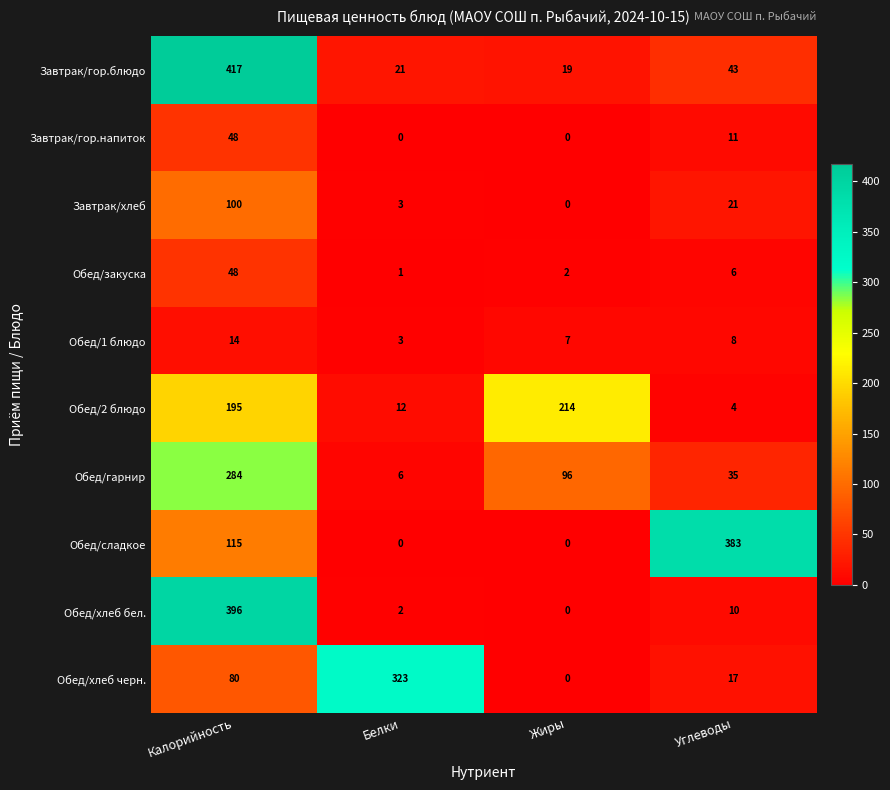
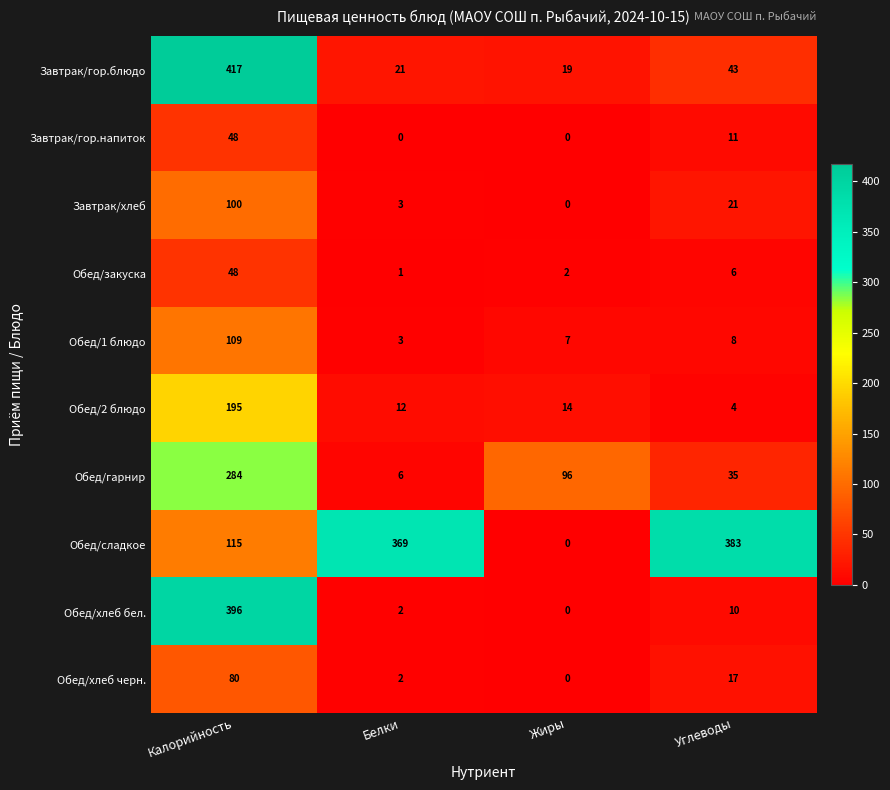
  {
    "Завтрак/гор.блюдо": {
      "Калорийность": 417,
      "Белки": 21,
      "Жиры": 19,
      "Углеводы": 43
    },
    "Завтрак/гор.напиток": {
      "Калорийность": 48,
      "Белки": 0,
      "Жиры": 0,
      "Углеводы": 11
    },
    "Завтрак/хлеб": {
      "Калорийность": 100,
      "Белки": 3,
      "Жиры": 0,
      "Углеводы": 21
    },
    "Обед/закуска": {
      "Калорийность": 48,
      "Белки": 1,
      "Жиры": 2,
      "Углеводы": 6
    },
    "Обед/1 блюдо": {
-     "Калорийность": 14,
+     "Калорийность": 109,
      "Белки": 3,
      "Жиры": 7,
      "Углеводы": 8
    },
    "Обед/2 блюдо": {
      "Калорийность": 195,
      "Белки": 12,
-     "Жиры": 214,
+     "Жиры": 14,
      "Углеводы": 4
    },
    "Обед/гарнир": {
      "Калорийность": 284,
      "Белки": 6,
      "Жиры": 96,
      "Углеводы": 35
    },
    "Обед/сладкое": {
      "Калорийность": 115,
-     "Белки": 0,
+     "Белки": 369,
      "Жиры": 0,
      "Углеводы": 383
    },
    "Обед/хлеб бел.": {
      "Калорийность": 396,
      "Белки": 2,
      "Жиры": 0,
      "Углеводы": 10
    },
    "Обед/хлеб черн.": {
      "Калорийность": 80,
-     "Белки": 323,
+     "Белки": 2,
      "Жиры": 0,
      "Углеводы": 17
    }
  }
